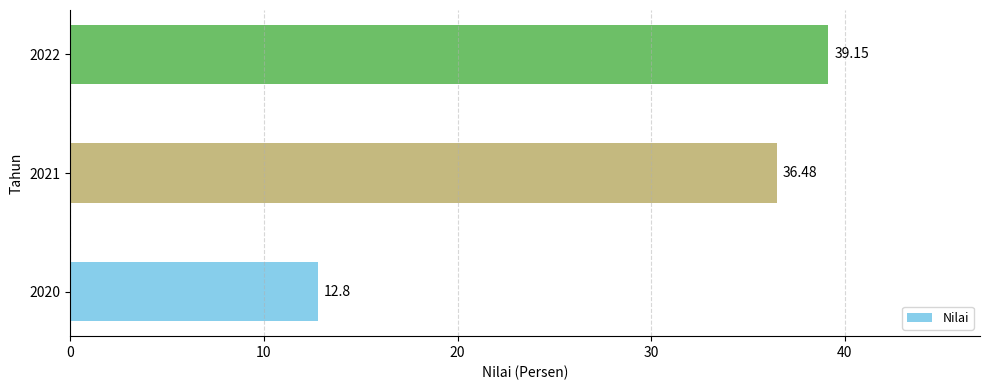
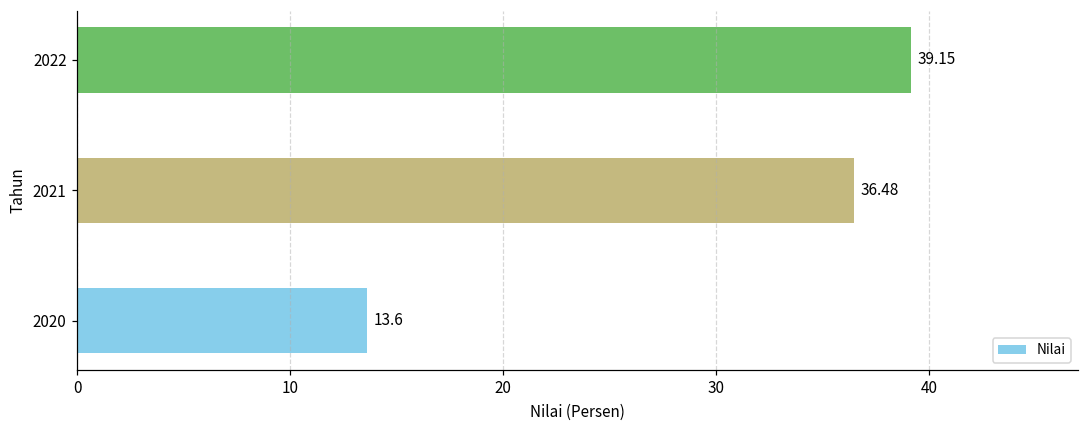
  {
    "2022": 39.15,
    "2021": 36.48,
-   "2020": 12.8
+   "2020": 13.6
  }
